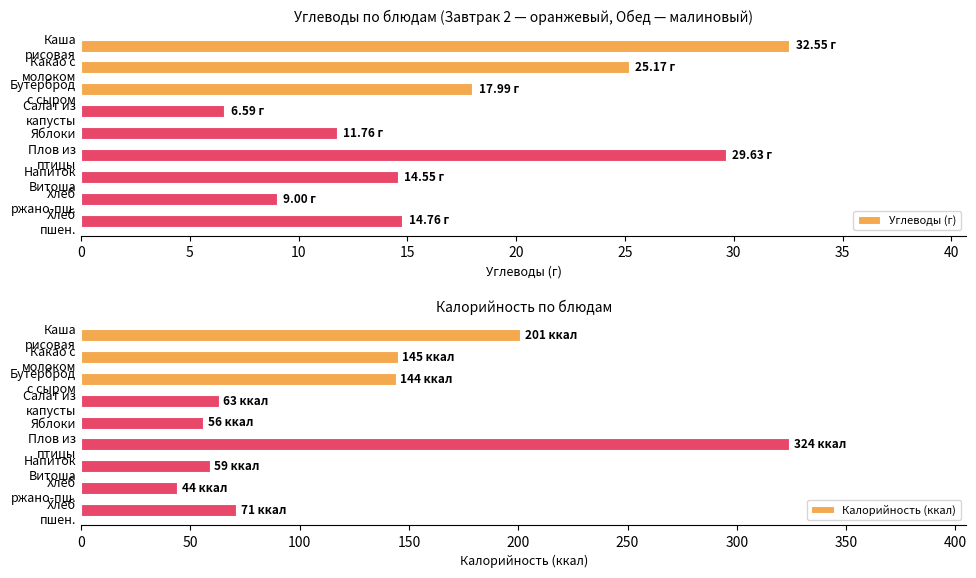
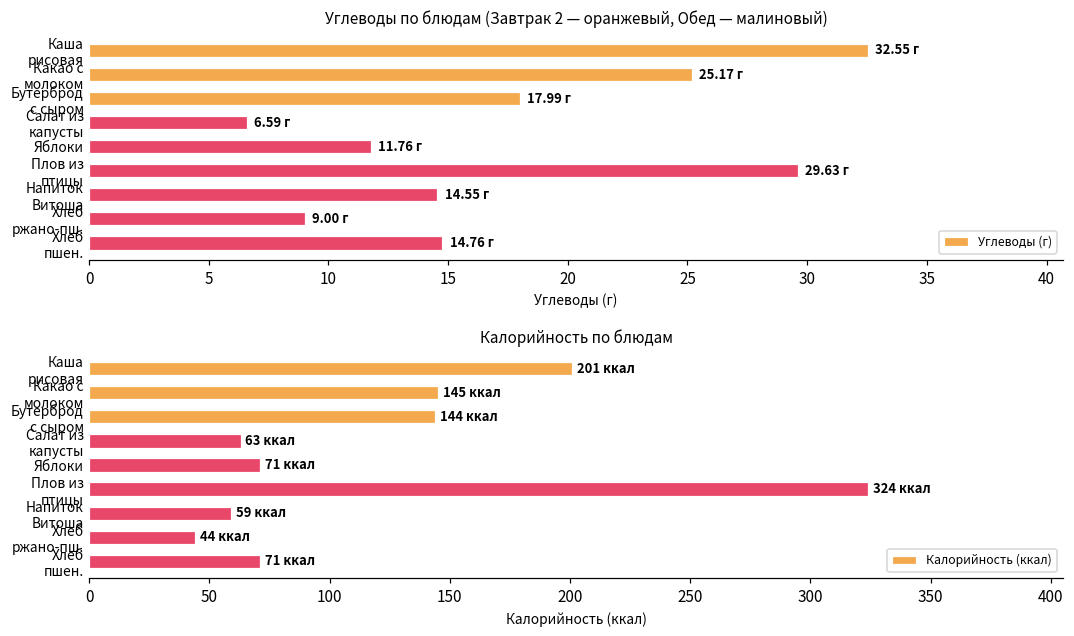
  {
    "Углеводы по блюдам (Завтрак 2 — оранжевый, Обед — малиновый)": {
      "Яблоки": 11.76
    },
    "Калорийность по блюдам": {
-     "Яблоки": 56
+     "Яблоки": 71
    }
  }
